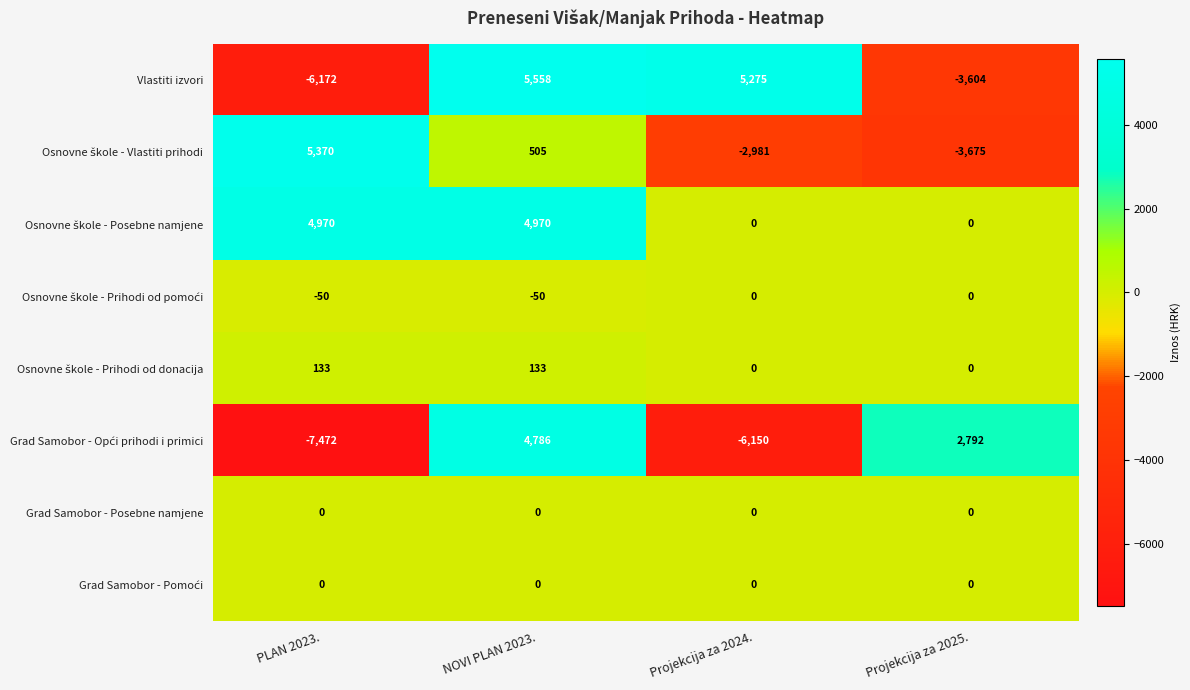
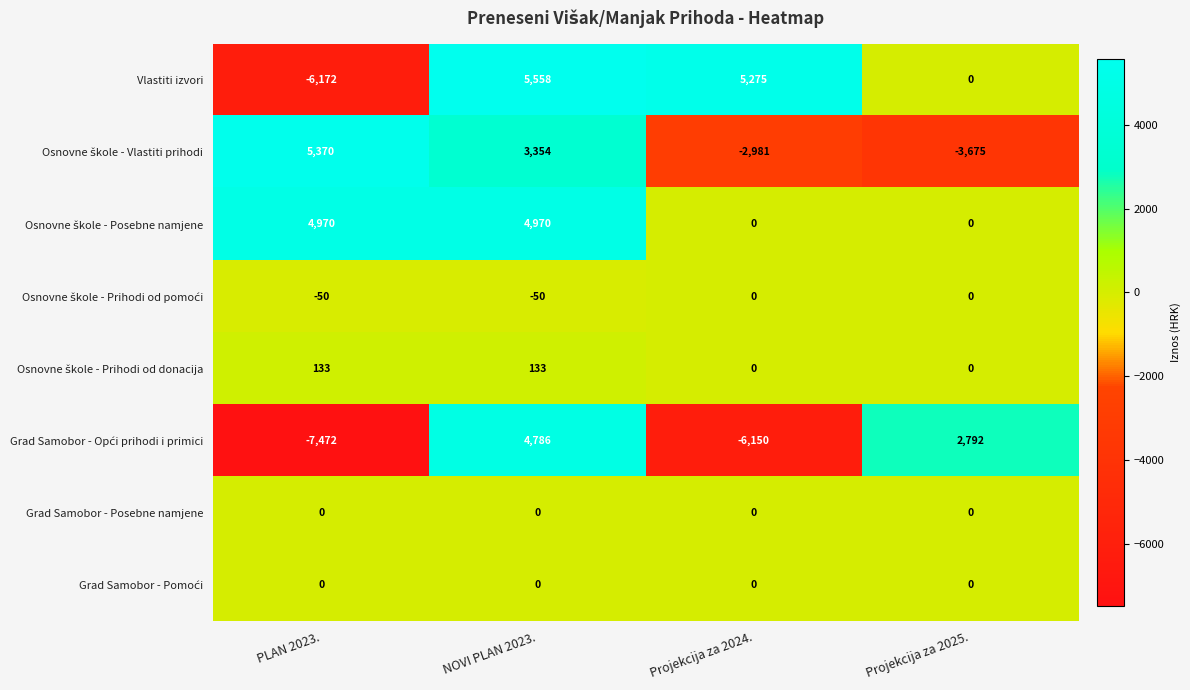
  {
    "Vlastiti izvori": {
      "PLAN 2023.": "-6,172",
      "NOVI PLAN 2023.": "5,558",
      "Projekcija za 2024.": "5,275",
-     "Projekcija za 2025.": "-3,604"
+     "Projekcija za 2025.": "0"
    },
    "Osnovne škole - Vlastiti prihodi": {
      "PLAN 2023.": "5,370",
-     "NOVI PLAN 2023.": "505",
+     "NOVI PLAN 2023.": "3,354",
      "Projekcija za 2024.": "-2,981",
      "Projekcija za 2025.": "-3,675"
    },
    "Osnovne škole - Posebne namjene": {
      "PLAN 2023.": "4,970",
      "NOVI PLAN 2023.": "4,970",
      "Projekcija za 2024.": "0",
      "Projekcija za 2025.": "0"
    },
    "Osnovne škole - Prihodi od pomoći": {
      "PLAN 2023.": "-50",
      "NOVI PLAN 2023.": "-50",
      "Projekcija za 2024.": "0",
      "Projekcija za 2025.": "0"
    },
    "Osnovne škole - Prihodi od donacija": {
      "PLAN 2023.": "133",
      "NOVI PLAN 2023.": "133",
      "Projekcija za 2024.": "0",
      "Projekcija za 2025.": "0"
    },
    "Grad Samobor - Opći prihodi i primici": {
      "PLAN 2023.": "-7,472",
      "NOVI PLAN 2023.": "4,786",
      "Projekcija za 2024.": "-6,150",
      "Projekcija za 2025.": "2,792"
    },
    "Grad Samobor - Posebne namjene": {
      "PLAN 2023.": "0",
      "NOVI PLAN 2023.": "0",
      "Projekcija za 2024.": "0",
      "Projekcija za 2025.": "0"
    },
    "Grad Samobor - Pomoći": {
      "PLAN 2023.": "0",
      "NOVI PLAN 2023.": "0",
      "Projekcija za 2024.": "0",
      "Projekcija za 2025.": "0"
    }
  }
